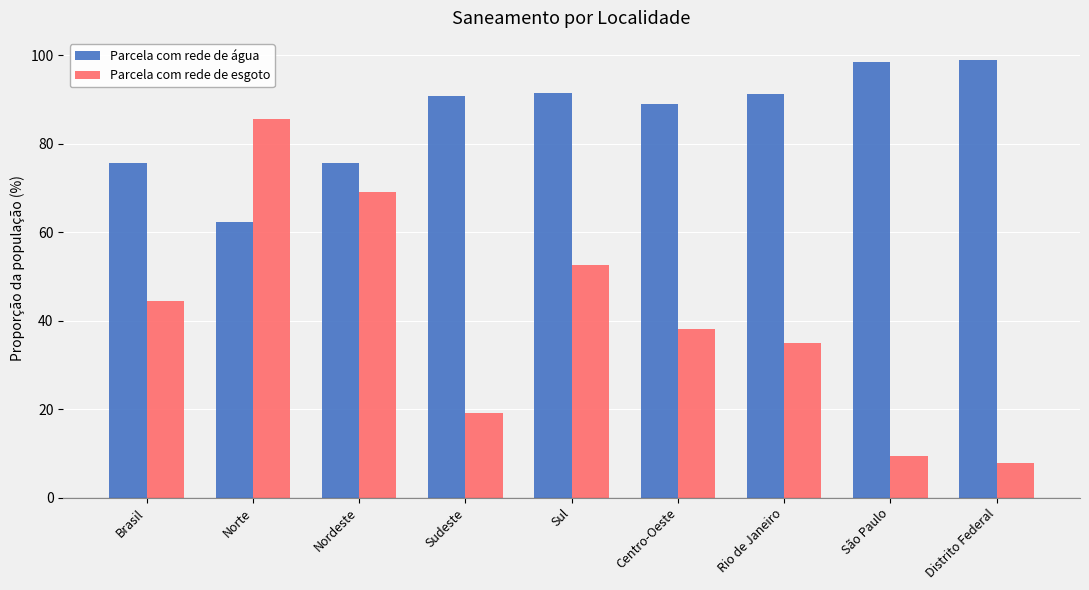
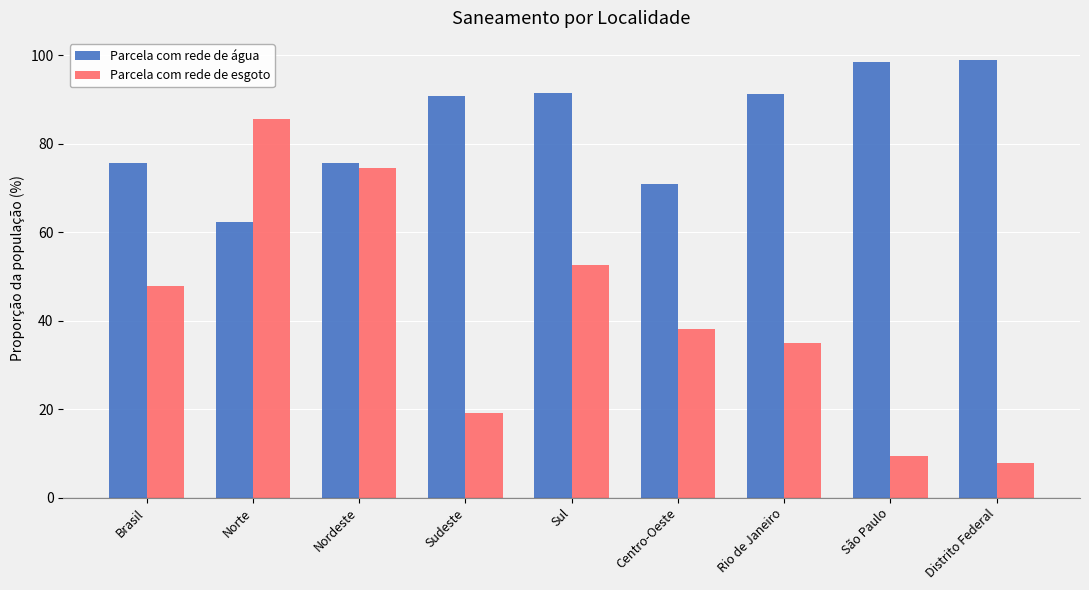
  {
    "Parcela com rede de água": {
      "Brasil": 76,
      "Norte": 62,
      "Nordeste": 76,
      "Sudeste": 91,
      "Sul": 92,
-     "Centro-Oeste": 89,
+     "Centro-Oeste": 71,
      "Rio de Janeiro": 91,
      "São Paulo": 99,
      "Distrito Federal": 99
    },
    "Parcela com rede de esgoto": {
-     "Brasil": 45,
+     "Brasil": 48,
      "Norte": 86,
-     "Nordeste": 69,
+     "Nordeste": 75,
      "Sudeste": 19,
      "Sul": 53,
      "Centro-Oeste": 38,
      "Rio de Janeiro": 35,
      "São Paulo": 10,
      "Distrito Federal": 8
    }
  }
